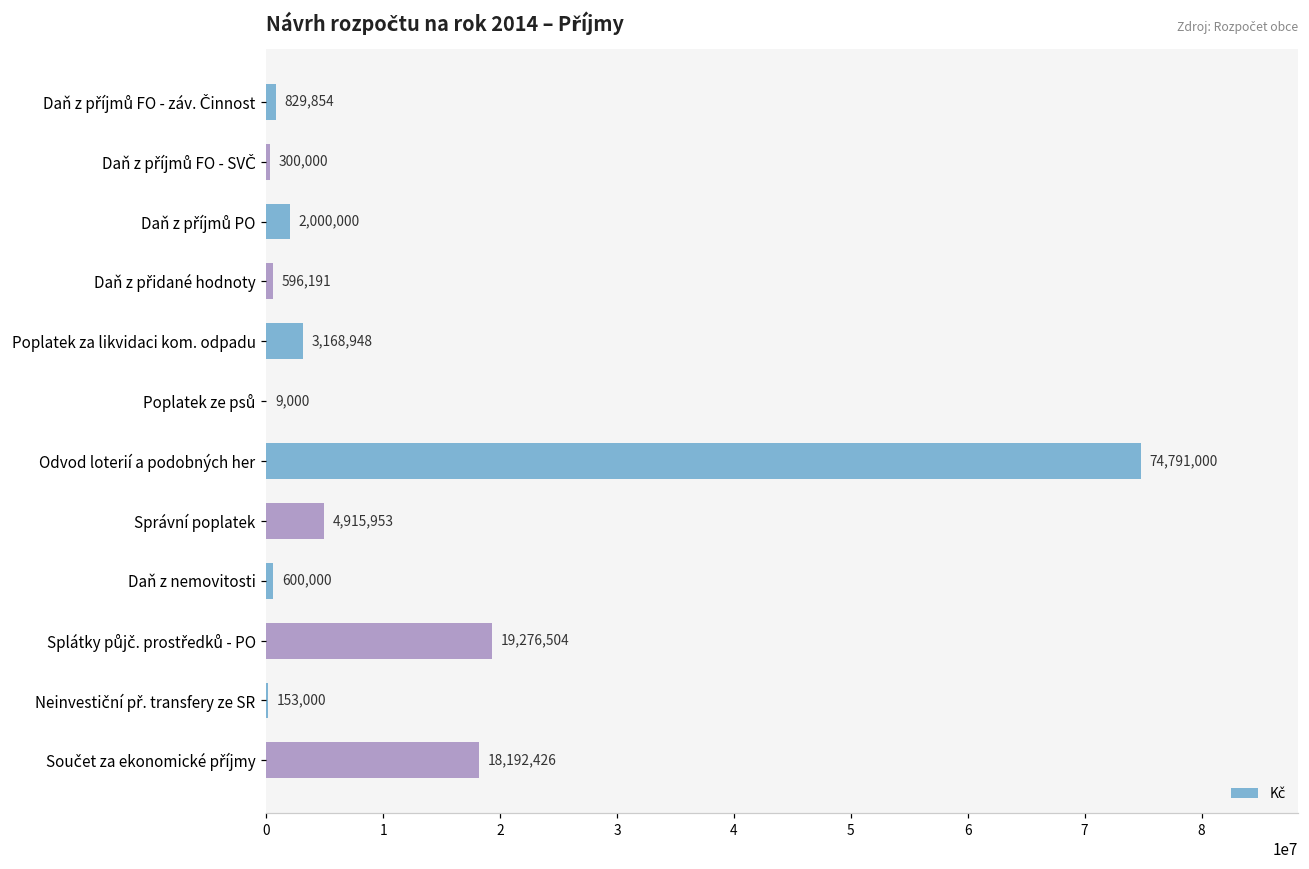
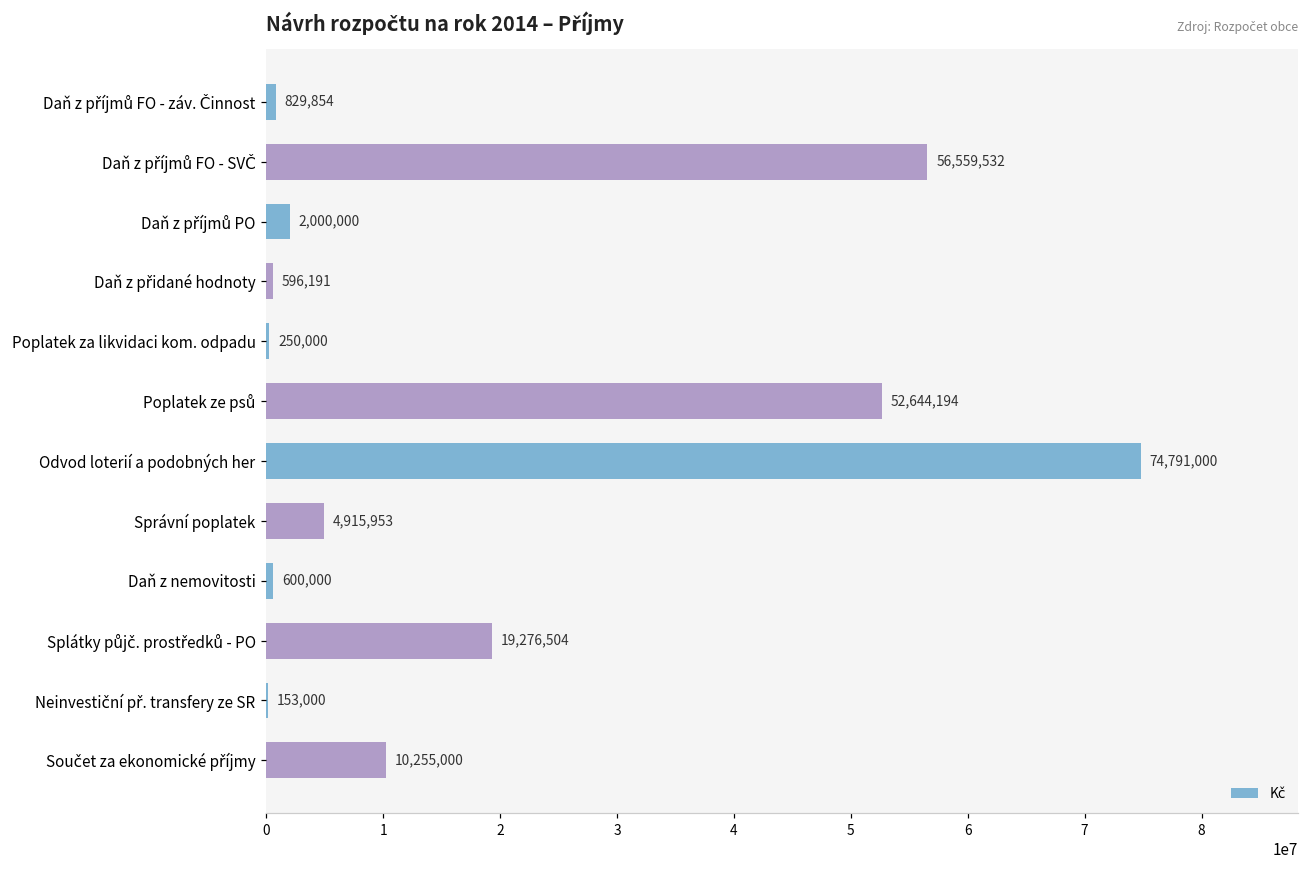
  {
    "Daň z příjmů FO - záv. Činnost": "829,854",
-   "Daň z příjmů FO - SVČ": "300,000",
+   "Daň z příjmů FO - SVČ": "56,559,532",
    "Daň z příjmů PO": "2,000,000",
    "Daň z přidané hodnoty": "596,191",
-   "Poplatek za likvidaci kom. odpadu": "3,168,948",
-   "Poplatek ze psů": "9,000",
+   "Poplatek za likvidaci kom. odpadu": "250,000",
+   "Poplatek ze psů": "52,644,194",
    "Odvod loterií a podobných her": "74,791,000",
    "Správní poplatek": "4,915,953",
    "Daň z nemovitosti": "600,000",
    "Splátky půjč. prostředků - PO": "19,276,504",
    "Neinvestiční př. transfery ze SR": "153,000",
-   "Součet za ekonomické příjmy": "18,192,426"
+   "Součet za ekonomické příjmy": "10,255,000"
  }
